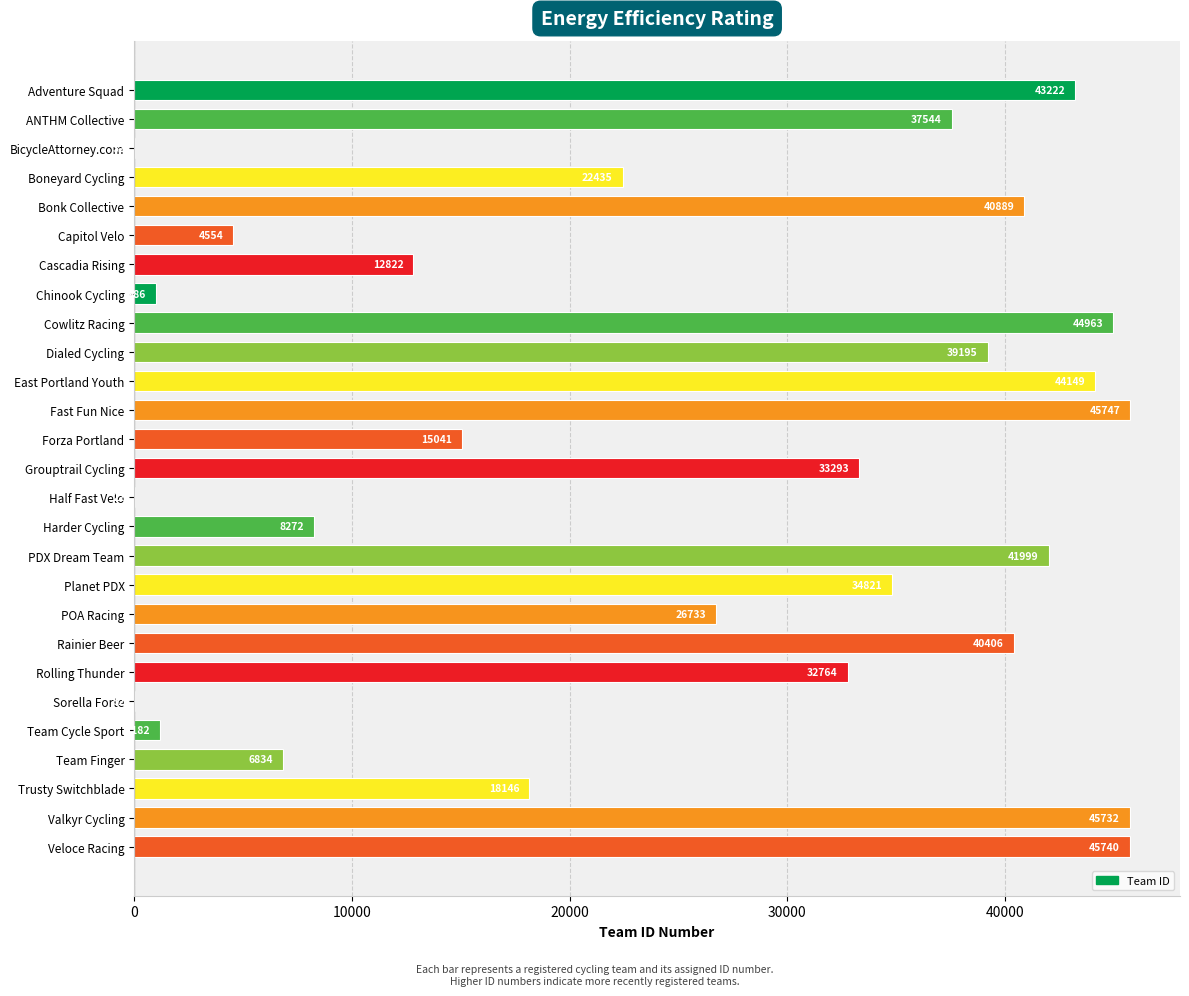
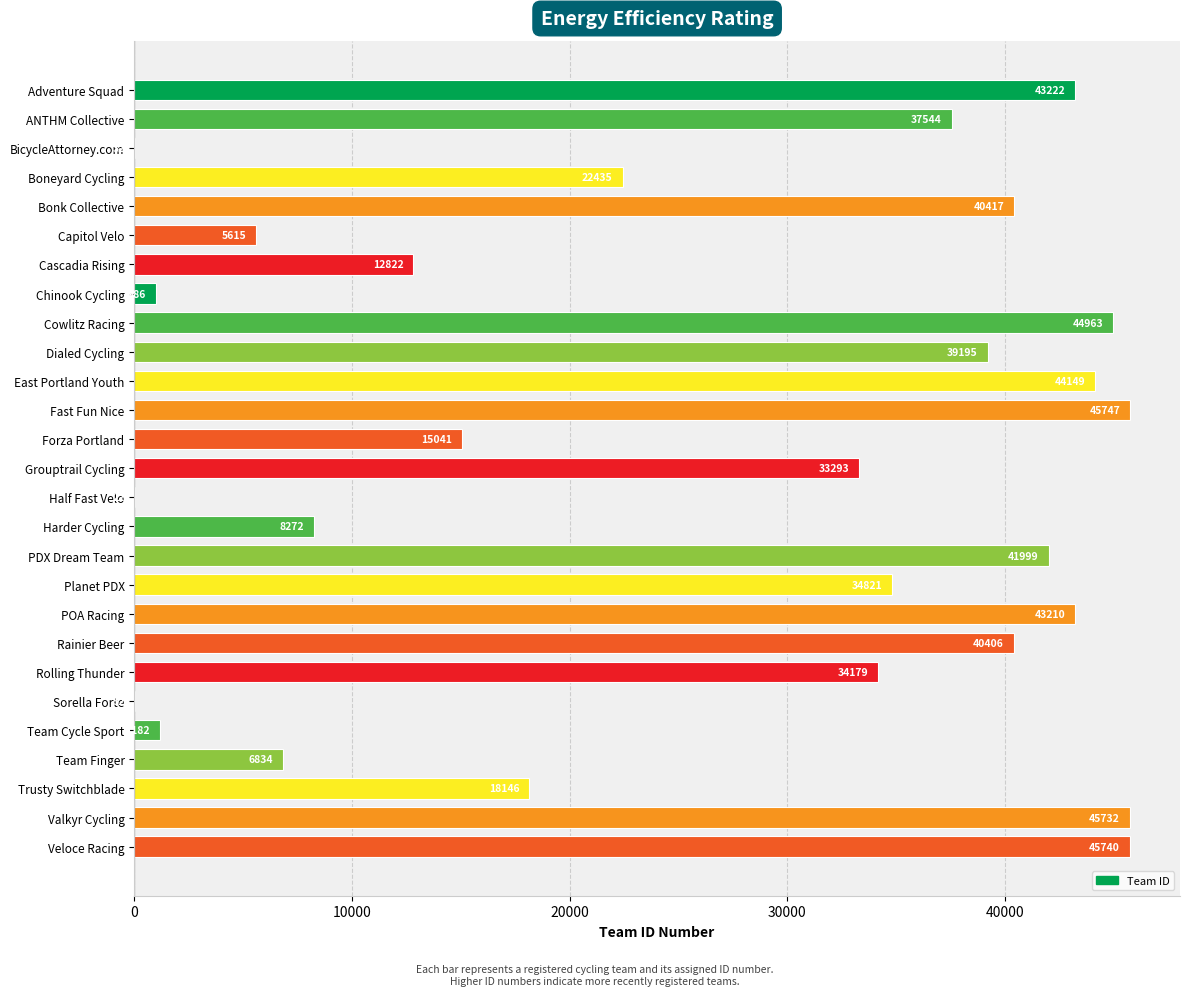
  {
    "Adventure Squad": 43222,
    "ANTHM Collective": 37544,
    "Boneyard Cycling": 22435,
-   "Bonk Collective": 40889,
-   "Capitol Velo": 4554,
+   "Bonk Collective": 40417,
+   "Capitol Velo": 5615,
    "Cascadia Rising": 12822,
    "Chinook Cycling": 986,
    "Cowlitz Racing": 44963,
    "Dialed Cycling": 39195,
    "East Portland Youth": 44149,
    "Fast Fun Nice": 45747,
    "Forza Portland": 15041,
    "Grouptrail Cycling": 33293,
    "Harder Cycling": 8272,
    "PDX Dream Team": 41999,
    "Planet PDX": 34821,
-   "POA Racing": 26733,
+   "POA Racing": 43210,
    "Rainier Beer": 40406,
-   "Rolling Thunder": 32764,
+   "Rolling Thunder": 34179,
    "Team Cycle Sport": 1182,
    "Team Finger": 6834,
    "Trusty Switchblade": 18146,
    "Valkyr Cycling": 45732,
    "Veloce Racing": 45740
  }
